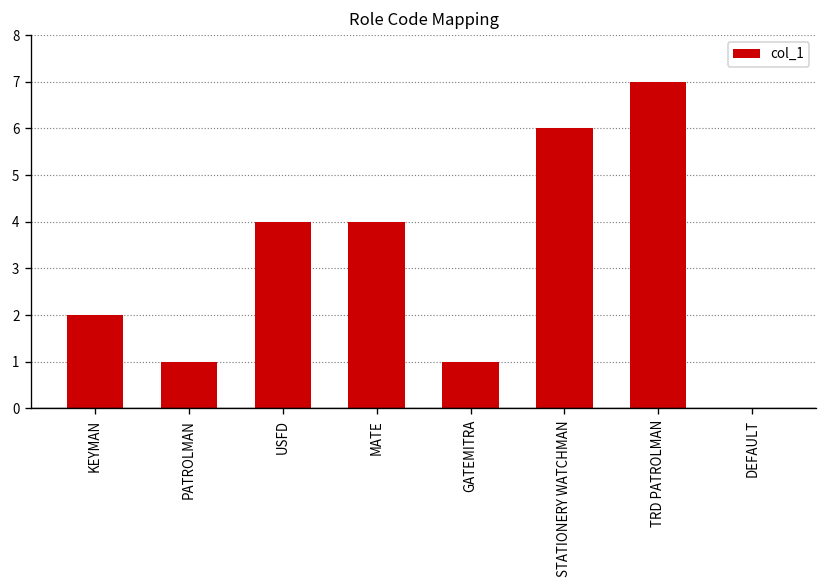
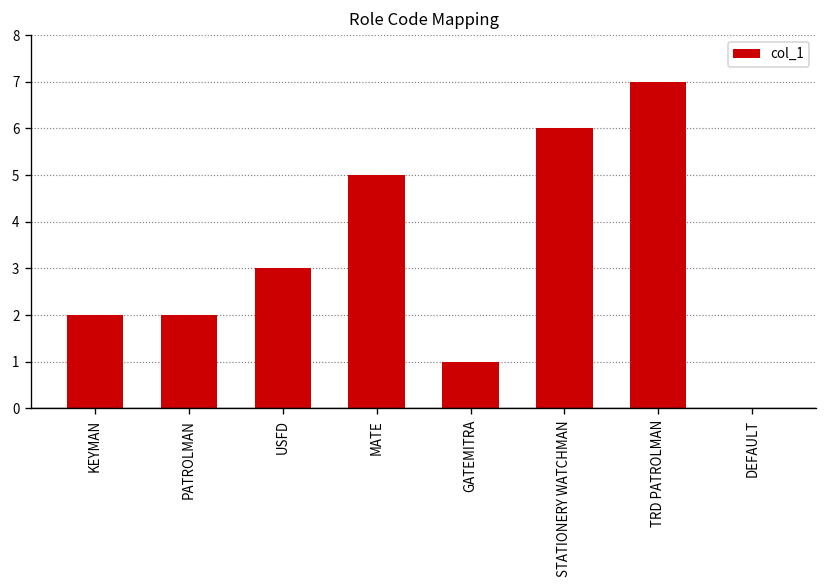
  {
    "KEYMAN": 2,
-   "PATROLMAN": 1,
-   "USFD": 4,
-   "MATE": 4,
+   "PATROLMAN": 2,
+   "USFD": 3,
+   "MATE": 5,
    "GATEMITRA": 1,
    "STATIONERY WATCHMAN": 6,
    "TRD PATROLMAN": 7,
    "DEFAULT": 0
  }
